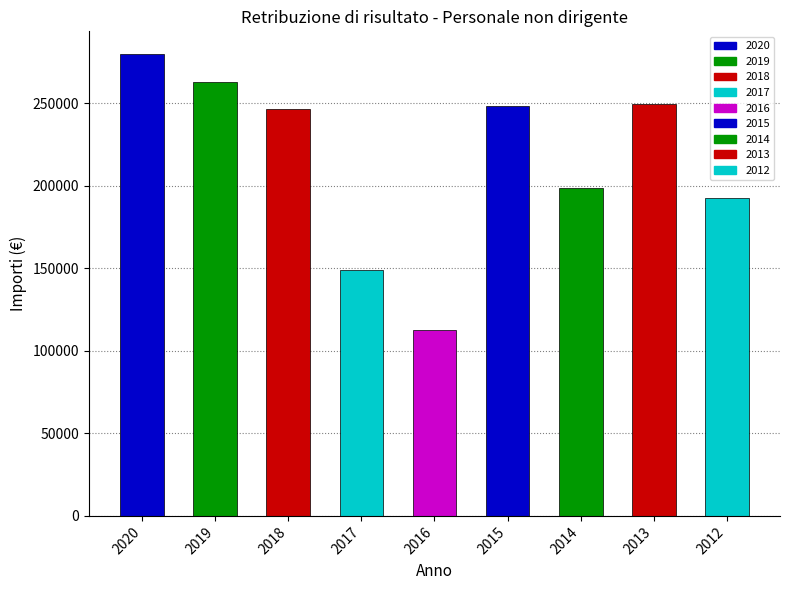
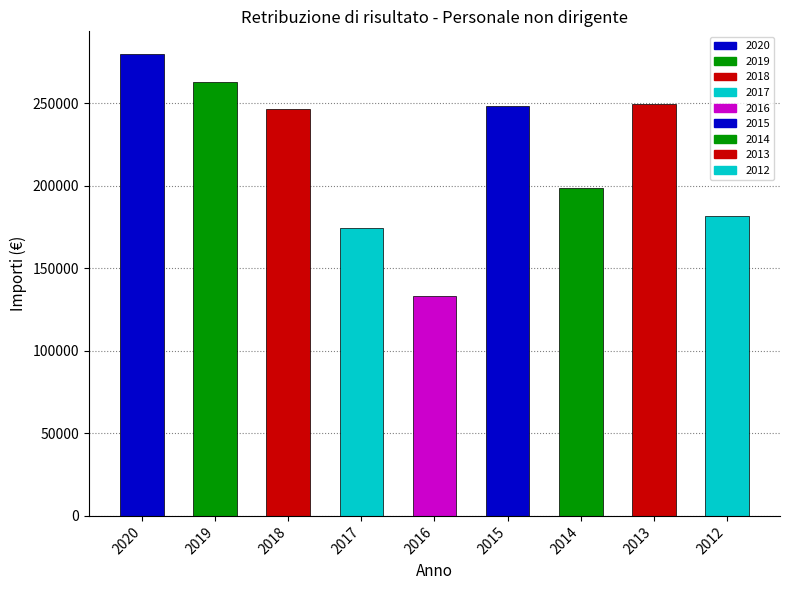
  {
    "2020": 279000,
    "2019": 263000,
    "2018": 246000,
-   "2017": 149000,
-   "2016": 113000,
+   "2017": 174000,
+   "2016": 133000,
    "2015": 248000,
    "2014": 199000,
    "2013": 250000,
-   "2012": 193000
+   "2012": 182000
  }
